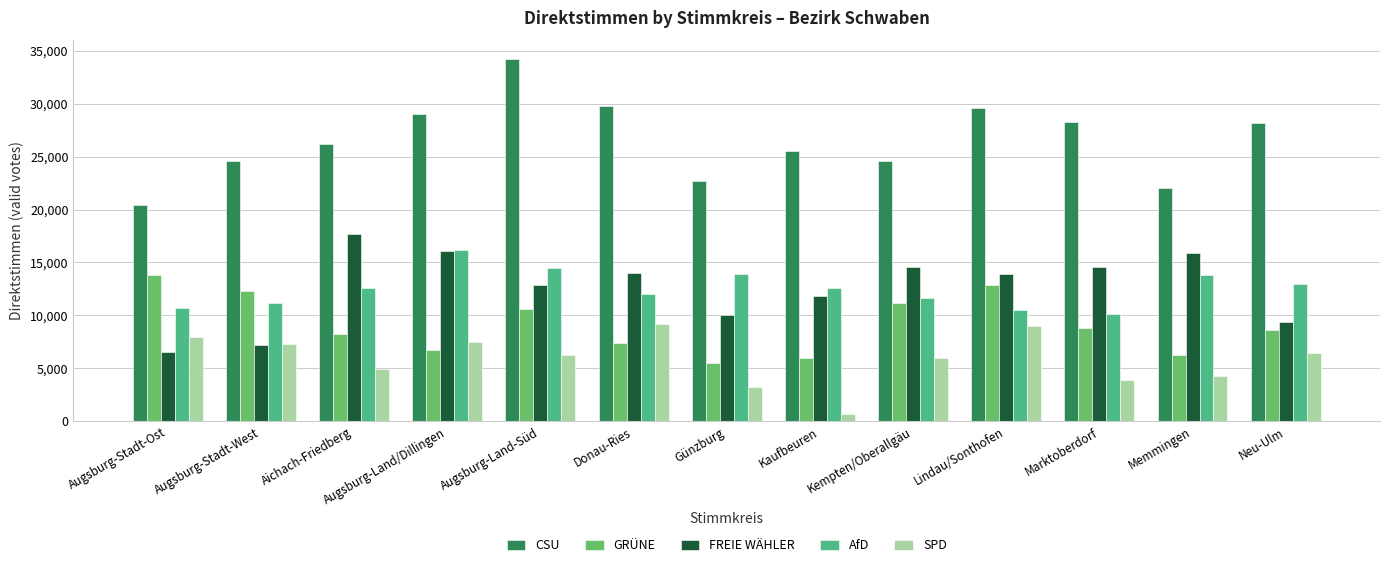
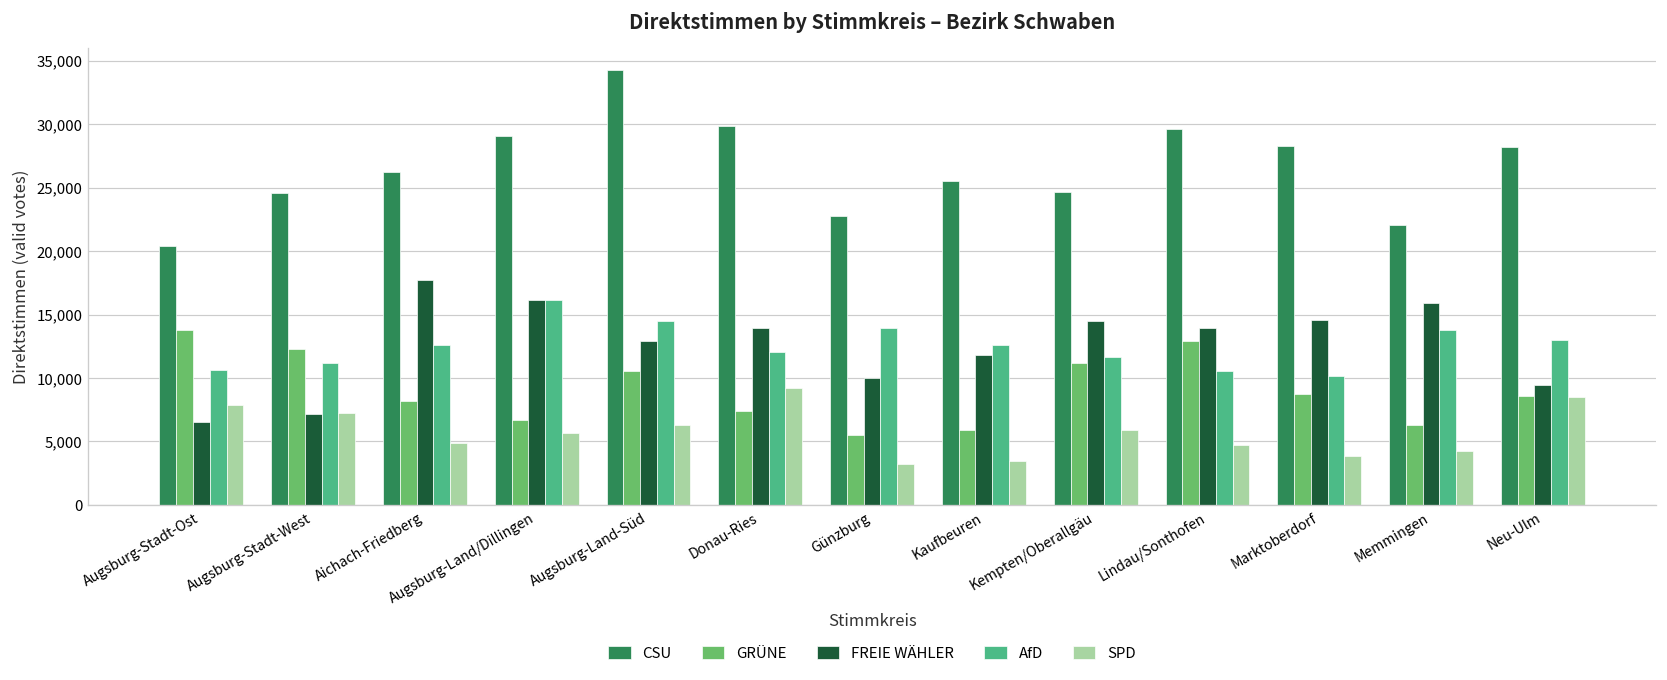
  {
    "SPD": {
      "Augsburg-Stadt-Ost": "7,900",
      "Augsburg-Stadt-West": "7,300",
      "Aichach-Friedberg": "4,900",
-     "Augsburg-Land/Dillingen": "7,500",
+     "Augsburg-Land/Dillingen": "5,600",
      "Augsburg-Land-Süd": "6,300",
      "Donau-Ries": "9,200",
      "Günzburg": "3,200",
-     "Kaufbeuren": "700",
+     "Kaufbeuren": "3,500",
      "Kempten/Oberallgäu": "5,900",
-     "Lindau/Sonthofen": "9,000",
+     "Lindau/Sonthofen": "4,700",
      "Marktoberdorf": "3,900",
      "Memmingen": "4,300",
-     "Neu-Ulm": "6,500"
+     "Neu-Ulm": "8,500"
    }
  }
